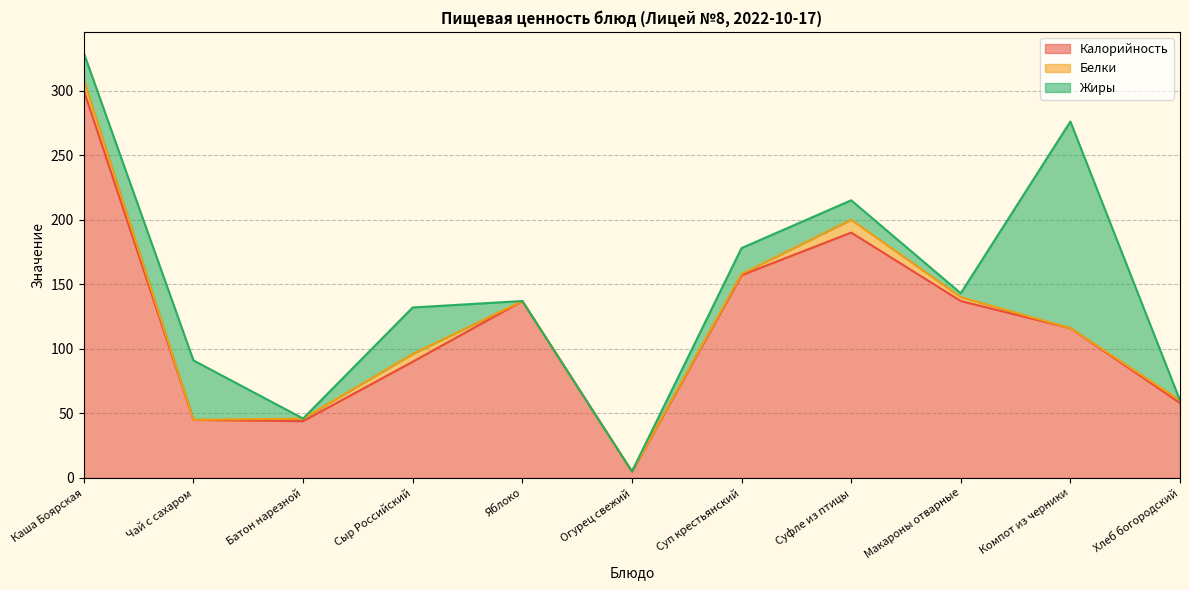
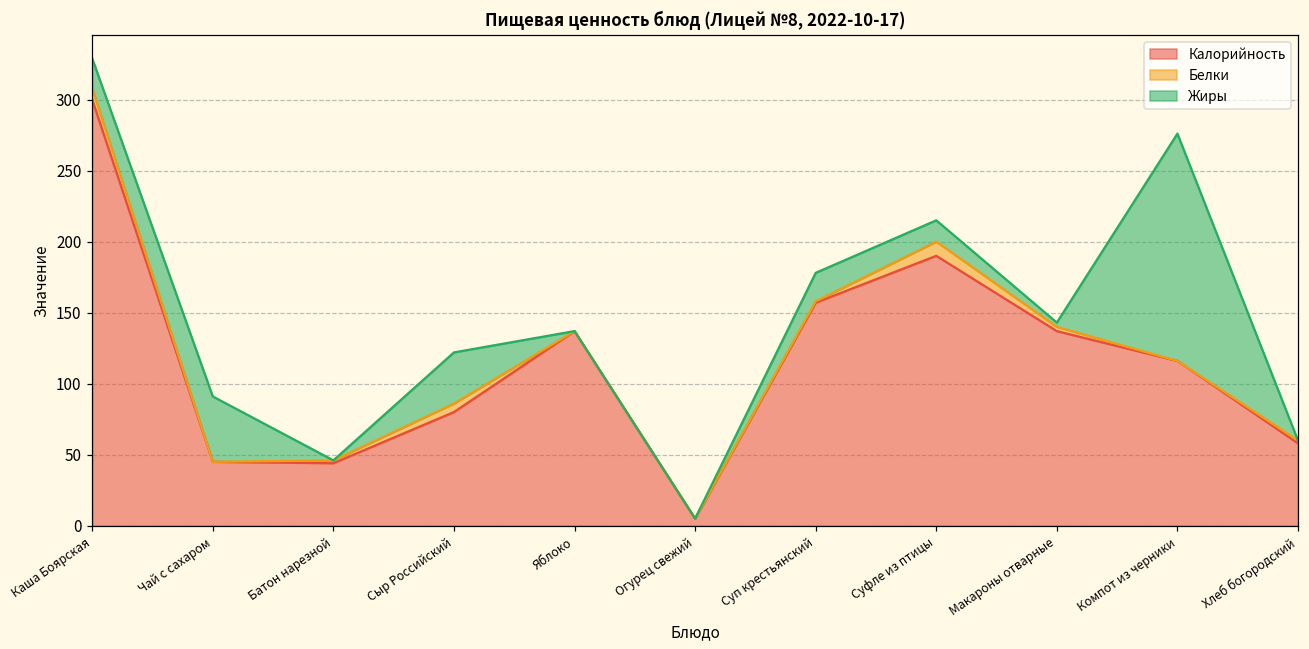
  {
    "Калорийность": {
      "Каша Боярская": 300,
      "Батон нарезной": 44,
-     "Сыр Российский": 90,
+     "Сыр Российский": 80,
      "Суфле из птицы": 190,
      "Макароны отварные": 137
    },
    "Белки": {
      "Каша Боярская": 8,
      "Сыр Российский": 6,
      "Суфле из птицы": 10,
      "Макароны отварные": 3
    },
    "Жиры": {
      "Каша Боярская": 21,
      "Чай с сахаром": 46,
      "Сыр Российский": 36,
      "Суп крестьянский": 20,
      "Суфле из птицы": 15,
      "Макароны отварные": 3,
      "Компот из черники": 160
    }
  }
